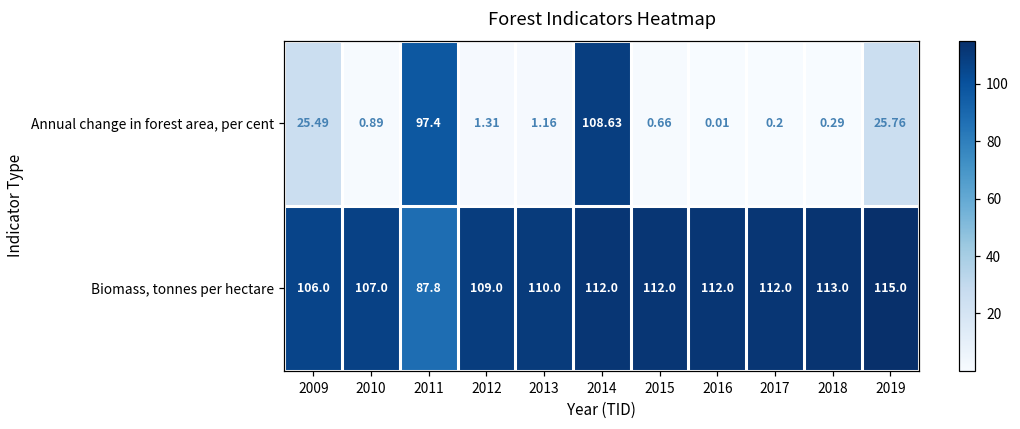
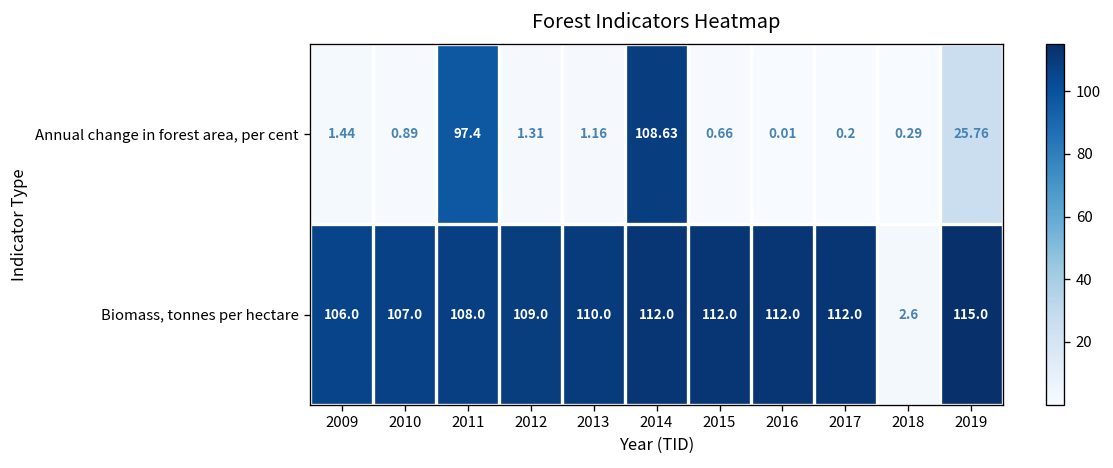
  {
    "Annual change in forest area, per cent": {
-     "2009": 25.49,
+     "2009": 1.44,
      "2010": 0.89,
      "2011": 97.4,
      "2012": 1.31,
      "2013": 1.16,
      "2014": 108.63,
      "2015": 0.66,
      "2016": 0.01,
      "2017": 0.2,
      "2018": 0.29,
      "2019": 25.76
    },
    "Biomass, tonnes per hectare": {
      "2009": 106.0,
      "2010": 107.0,
-     "2011": 87.8,
+     "2011": 108.0,
      "2012": 109.0,
      "2013": 110.0,
      "2014": 112.0,
      "2015": 112.0,
      "2016": 112.0,
      "2017": 112.0,
-     "2018": 113.0,
+     "2018": 2.6,
      "2019": 115.0
    }
  }
